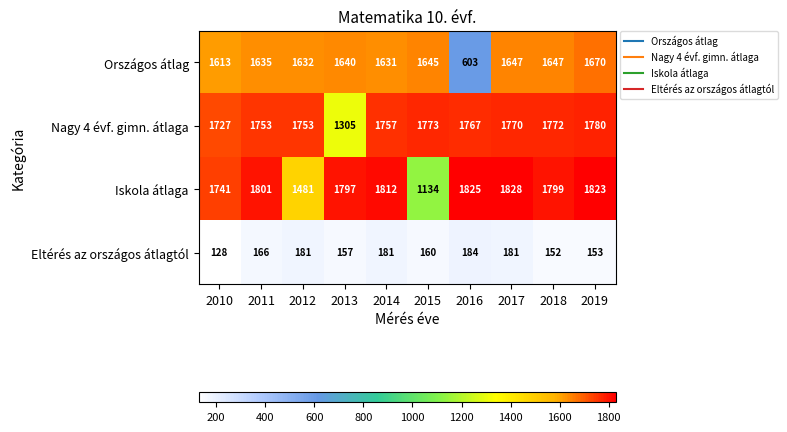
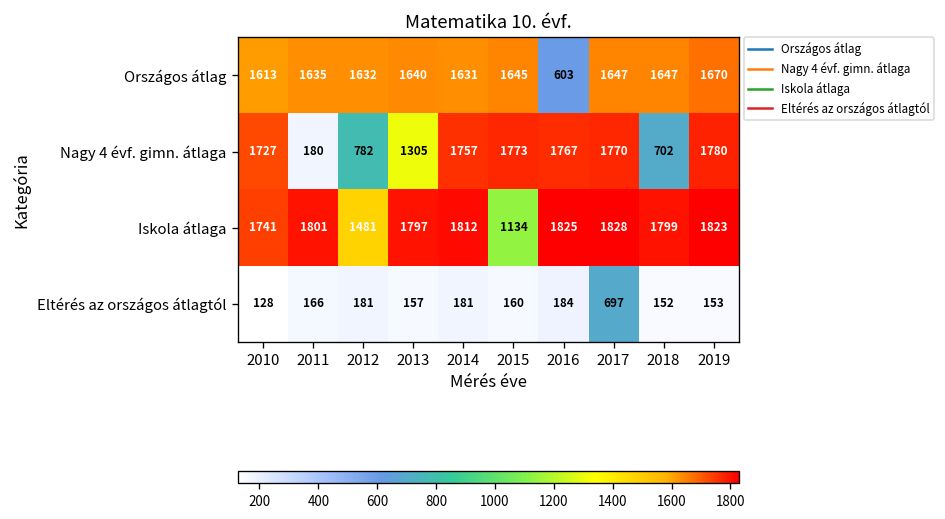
  {
    "Országos átlag": {
      "2010": 1613,
      "2011": 1635,
      "2012": 1632,
      "2013": 1640,
      "2014": 1631,
      "2015": 1645,
      "2016": 603,
      "2017": 1647,
      "2018": 1647,
      "2019": 1670
    },
    "Nagy 4 évf. gimn. átlaga": {
      "2010": 1727,
-     "2011": 1753,
-     "2012": 1753,
+     "2011": 180,
+     "2012": 782,
      "2013": 1305,
      "2014": 1757,
      "2015": 1773,
      "2016": 1767,
      "2017": 1770,
-     "2018": 1772,
+     "2018": 702,
      "2019": 1780
    },
    "Iskola átlaga": {
      "2010": 1741,
      "2011": 1801,
      "2012": 1481,
      "2013": 1797,
      "2014": 1812,
      "2015": 1134,
      "2016": 1825,
      "2017": 1828,
      "2018": 1799,
      "2019": 1823
    },
    "Eltérés az országos átlagtól": {
      "2010": 128,
      "2011": 166,
      "2012": 181,
      "2013": 157,
      "2014": 181,
      "2015": 160,
      "2016": 184,
-     "2017": 181,
+     "2017": 697,
      "2018": 152,
      "2019": 153
    }
  }
